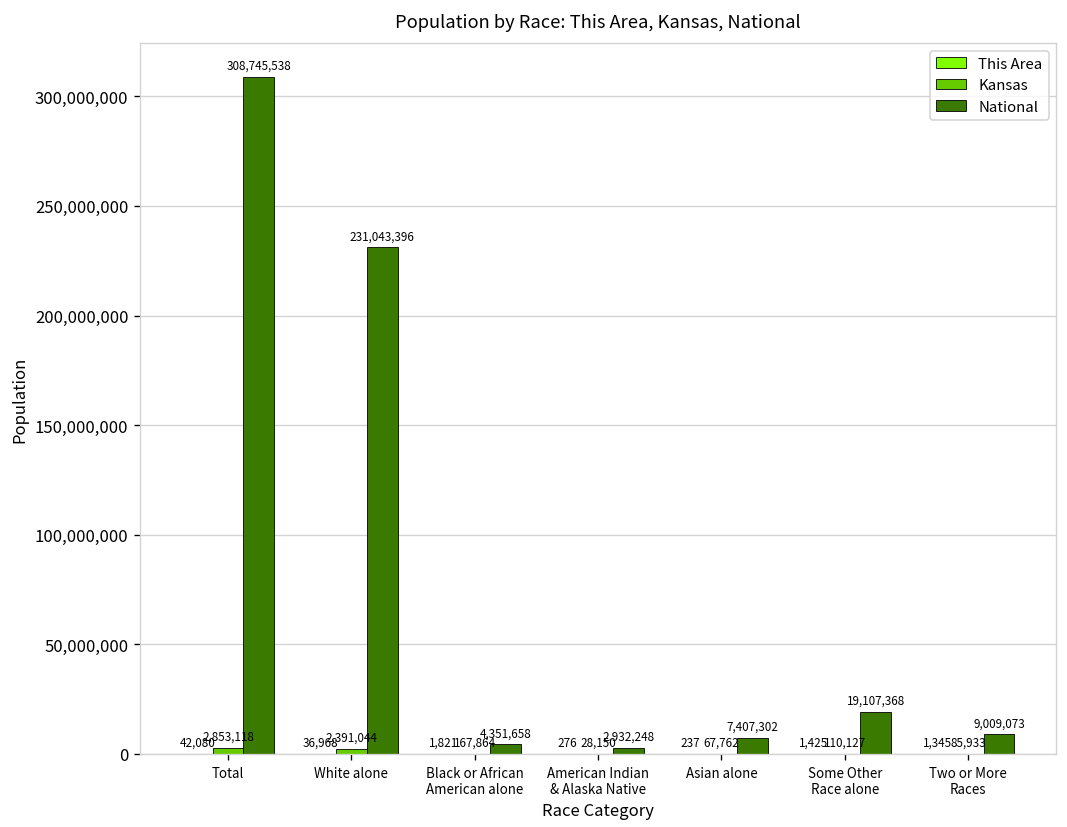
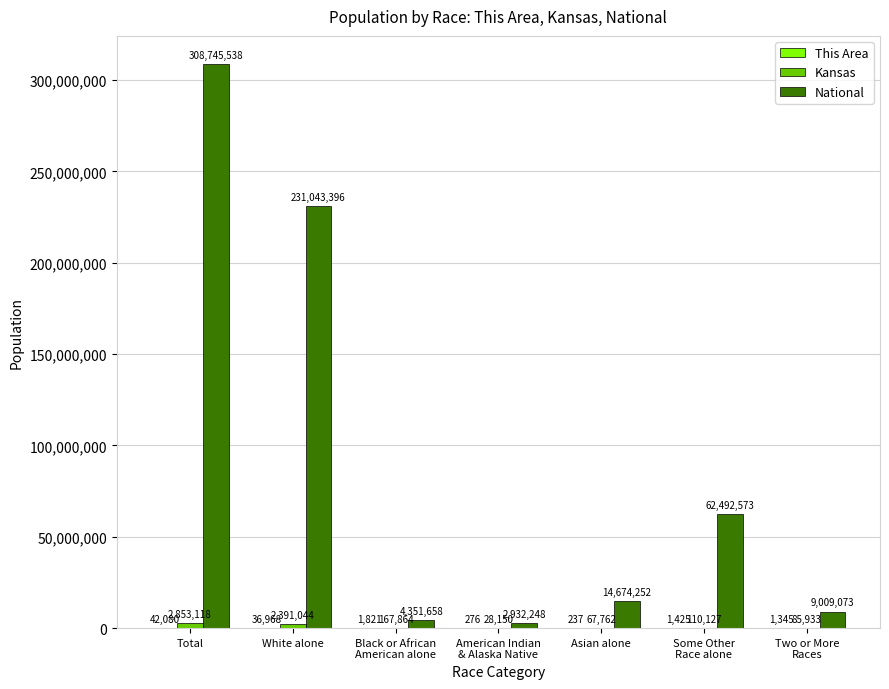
  {
    "National": {
      "Total": "308,745,538",
      "White alone": "231,043,396",
      "Black or African American alone": "4,351,658",
      "American Indian & Alaska Native": "2,932,248",
-     "Asian alone": "7,407,302",
-     "Some Other Race alone": "19,107,368",
+     "Asian alone": "14,674,252",
+     "Some Other Race alone": "62,492,573",
      "Two or More Races": "9,009,073"
    }
  }
